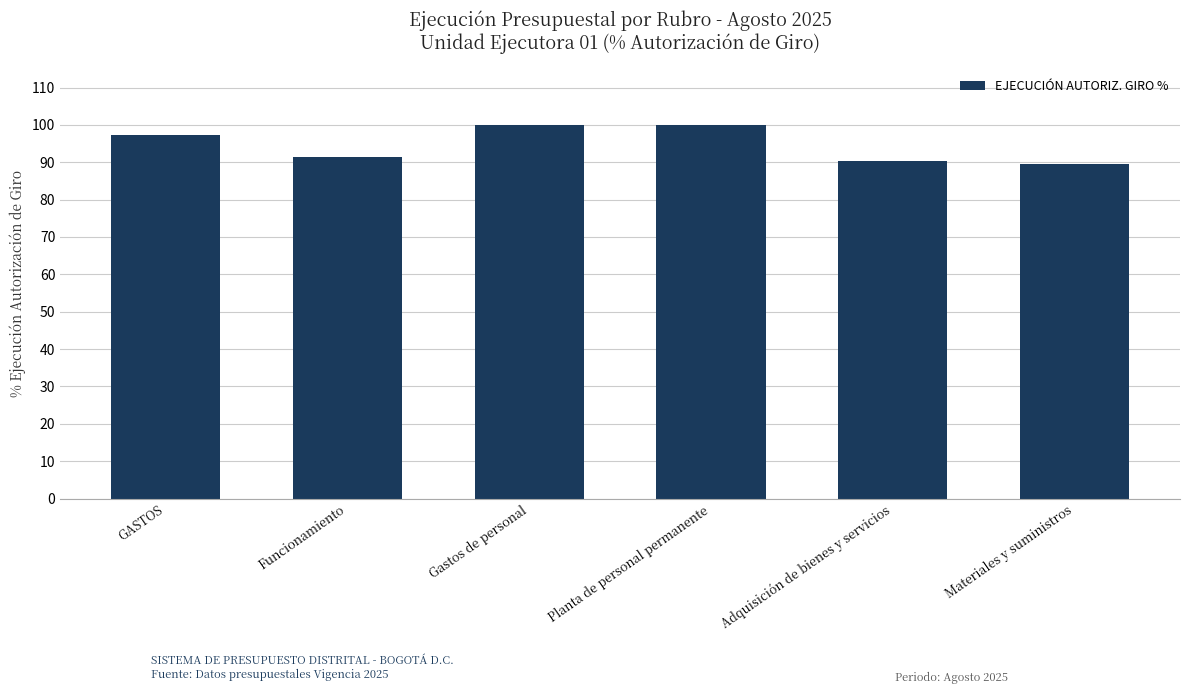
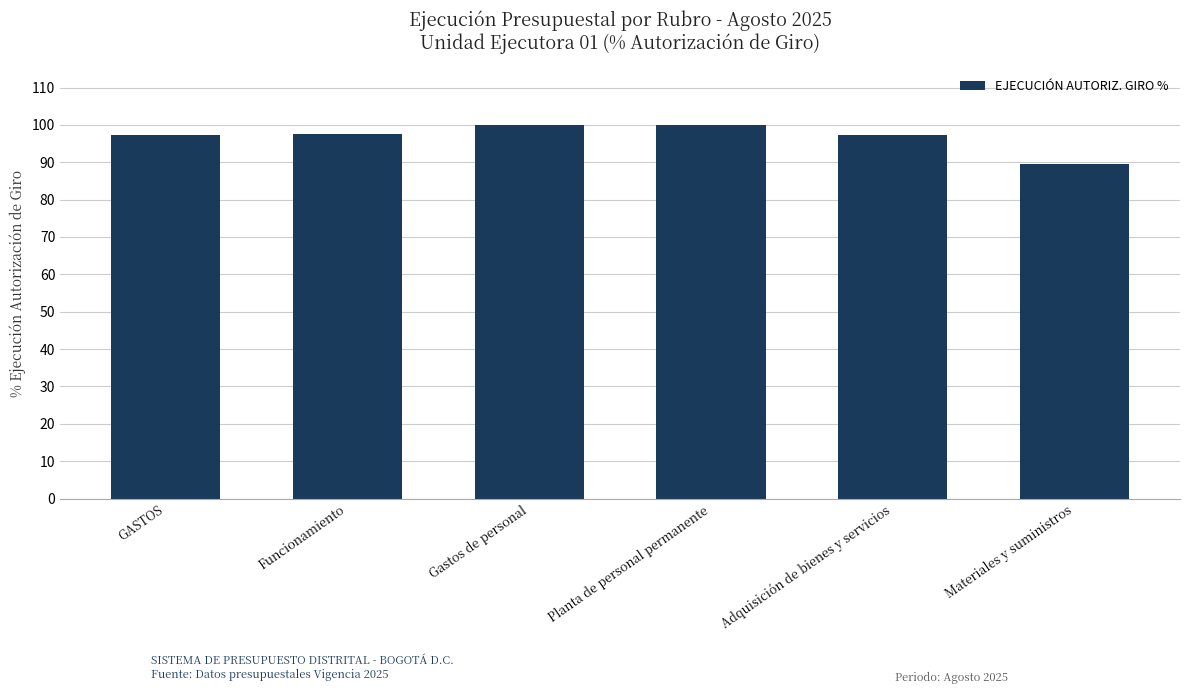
  {
    "GASTOS": 97,
-   "Funcionamiento": 91,
+   "Funcionamiento": 97,
    "Gastos de personal": 100,
    "Planta de personal permanente": 100,
-   "Adquisición de bienes y servicios": 90,
+   "Adquisición de bienes y servicios": 97,
    "Materiales y suministros": 89
  }
